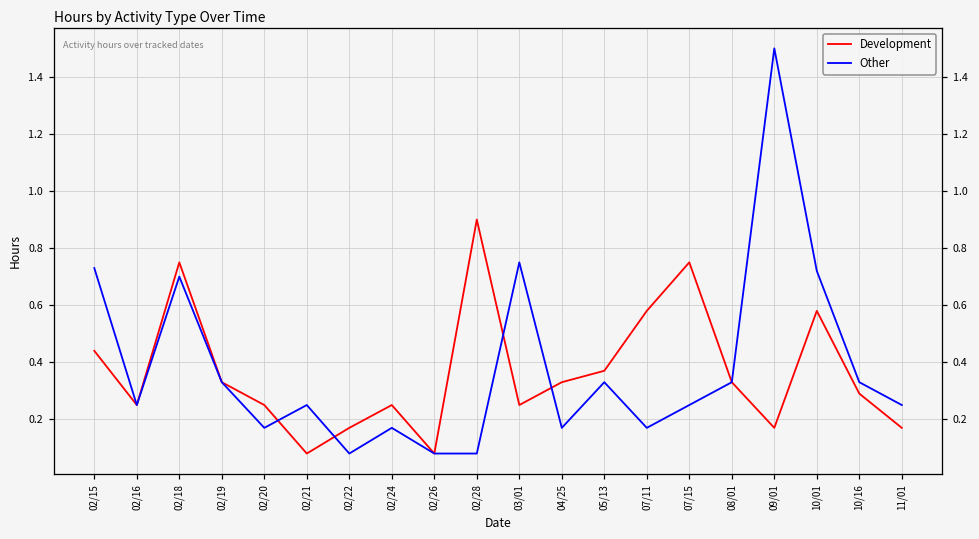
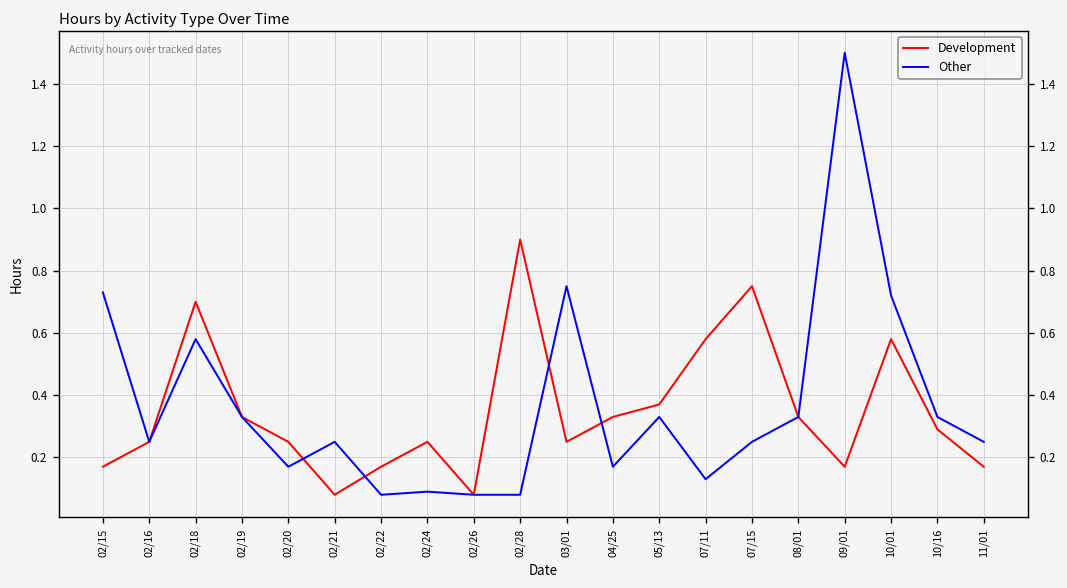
  {
    "Development": {
-     "02/15": 0.44,
-     "02/18": 0.75,
+     "02/15": 0.17,
+     "02/18": 0.70,
      "02/20": 0.25,
      "02/21": 0.08,
      "02/22": 0.17,
      "02/24": 0.25,
      "02/28": 0.90,
      "03/01": 0.25,
      "04/25": 0.33,
      "05/13": 0.37,
      "07/11": 0.58,
      "07/15": 0.75,
      "09/01": 0.17,
      "10/01": 0.58,
      "10/16": 0.29,
      "11/01": 0.17
    },
    "Other": {
      "02/15": 0.73,
-     "02/18": 0.70,
+     "02/18": 0.58,
      "02/20": 0.17,
      "02/21": 0.25,
      "02/22": 0.08,
-     "02/24": 0.17,
+     "02/24": 0.09,
      "02/28": 0.08,
      "03/01": 0.75,
      "04/25": 0.17,
      "05/13": 0.33,
-     "07/11": 0.17,
+     "07/11": 0.13,
      "07/15": 0.25,
      "09/01": 1.50,
      "10/01": 0.72,
      "10/16": 0.33,
      "11/01": 0.25
    }
  }
